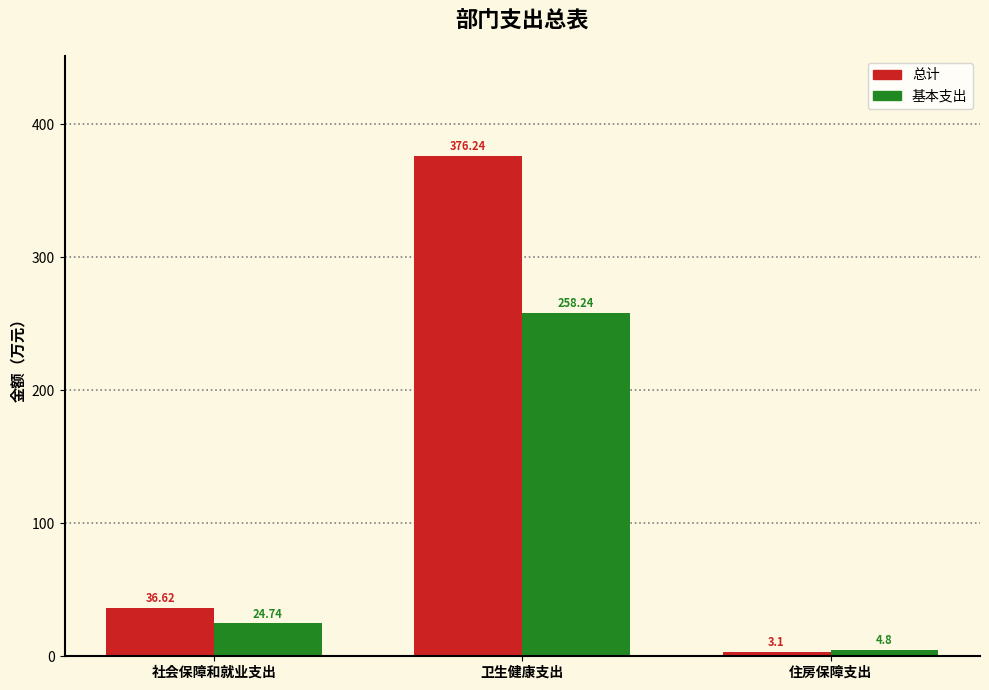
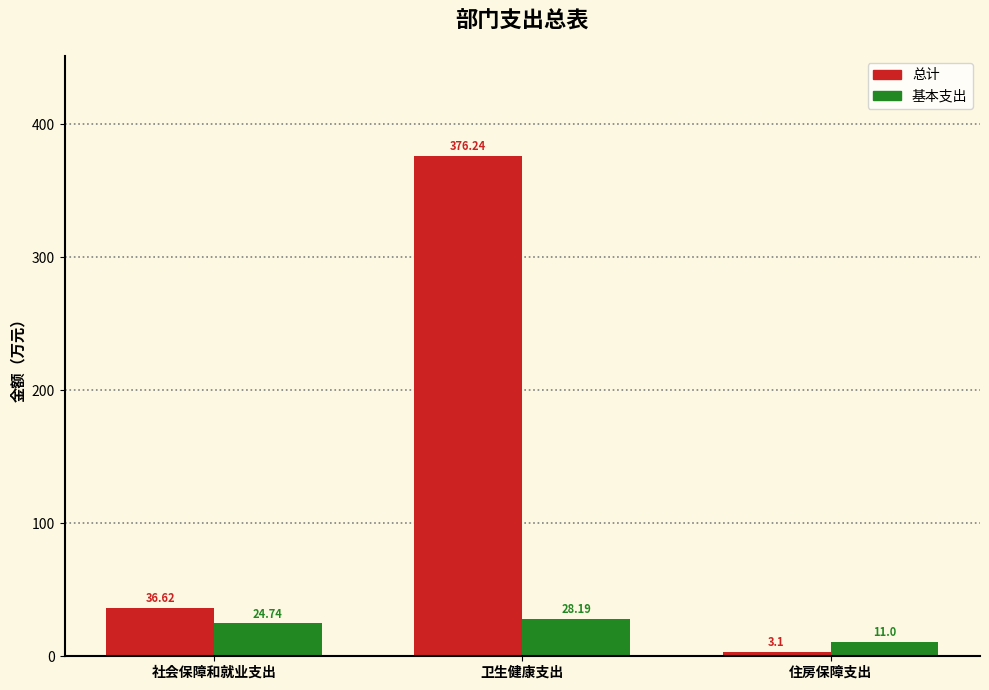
  {
    "总计": {
      "社会保障和就业支出": 36.62,
      "卫生健康支出": 376.24,
      "住房保障支出": 3.1
    },
    "基本支出": {
      "社会保障和就业支出": 24.74,
-     "卫生健康支出": 258.24,
-     "住房保障支出": 4.8
+     "卫生健康支出": 28.19,
+     "住房保障支出": 11.0
    }
  }
